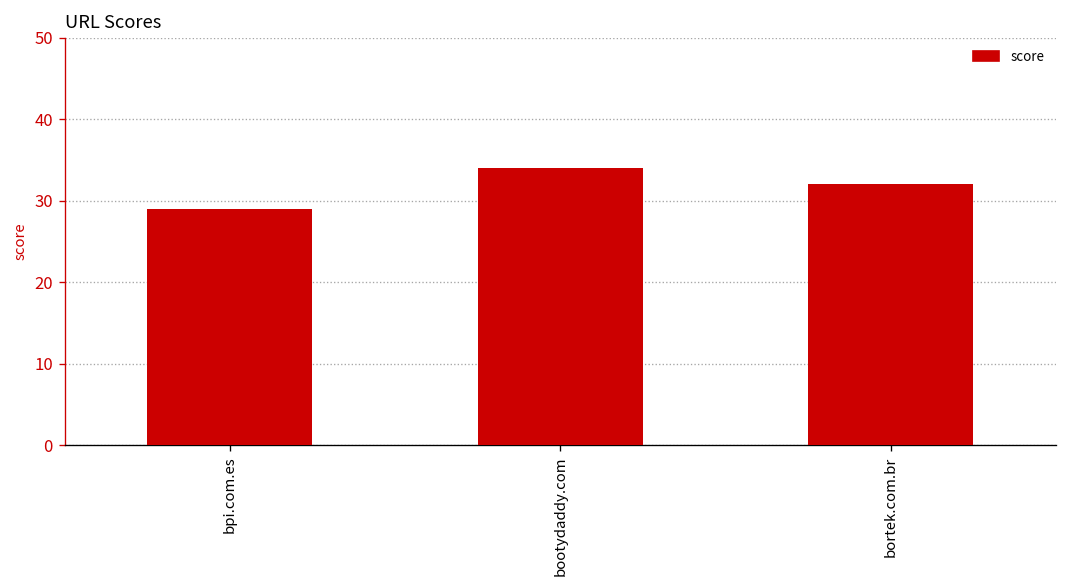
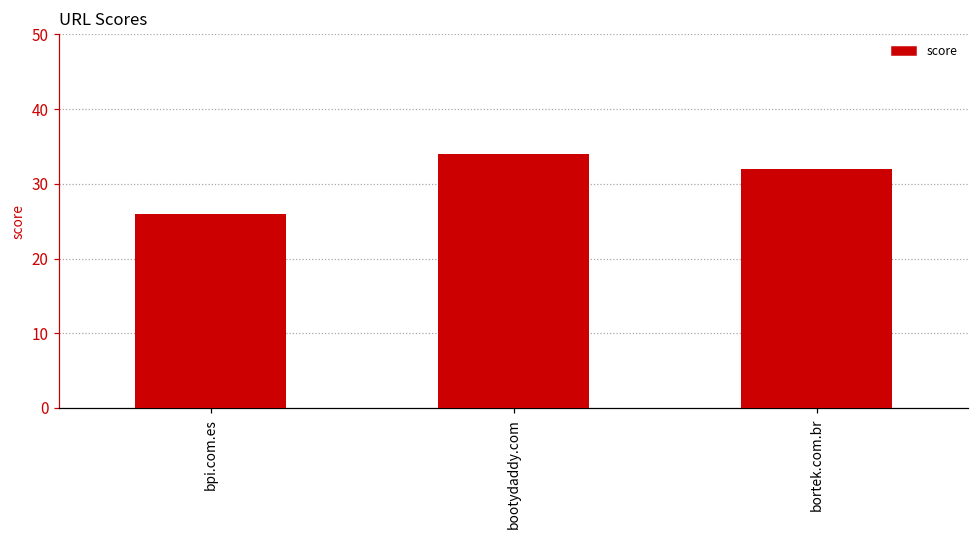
  {
-   "bpi.com.es": 29,
+   "bpi.com.es": 26,
    "bootydaddy.com": 34,
    "bortek.com.br": 32
  }
